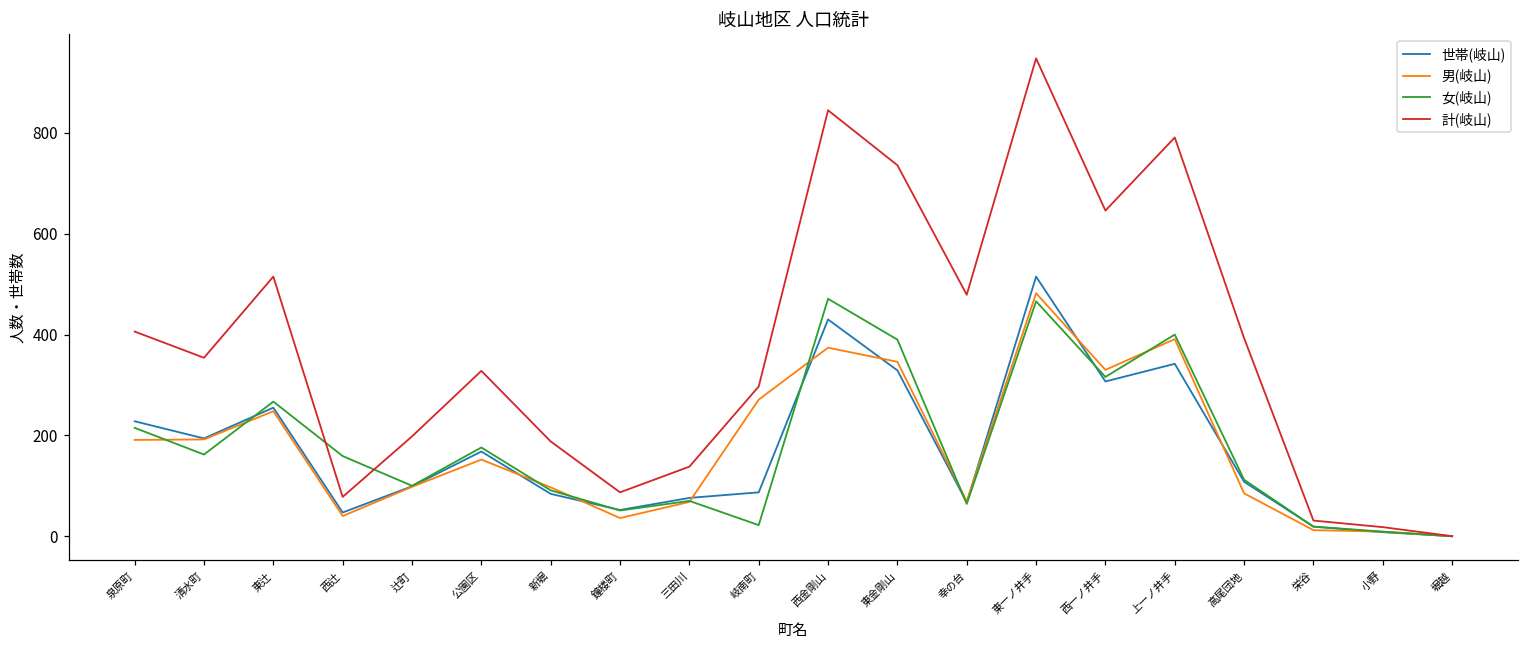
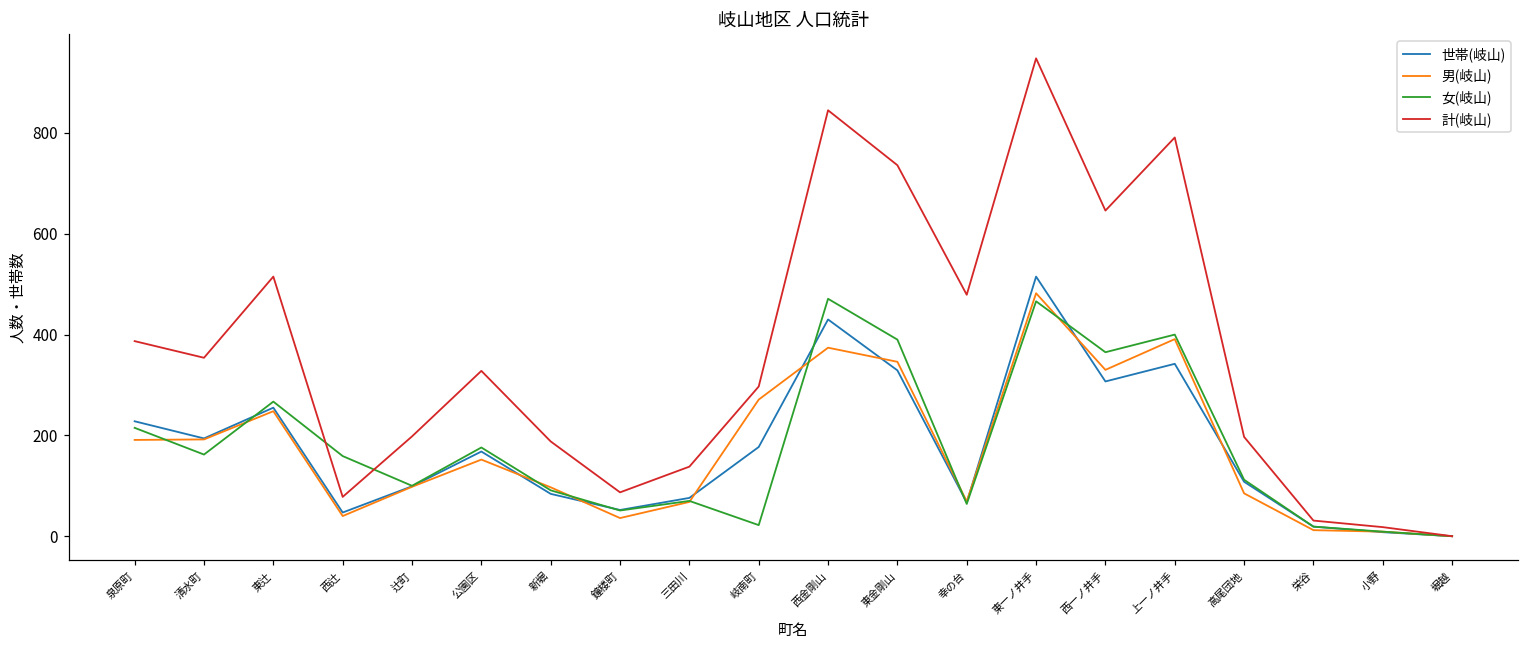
  {
    "世帯(岐山)": {
      "泉原町": 230,
      "東辻": 260,
      "西辻": 50,
      "公園区": 170,
      "新堀": 80,
      "三田川": 80,
-     "岐南町": 90,
+     "岐南町": 180,
      "西金剛山": 430,
      "東金剛山": 330,
      "東一ノ井手": 520,
      "西一ノ井手": 310,
      "上一ノ井手": 340
    },
    "男(岐山)": {
      "泉原町": 190,
      "東辻": 250,
      "西辻": 40,
      "公園区": 150,
      "新堀": 100,
      "鐘楼町": 40,
      "岐南町": 270,
      "西金剛山": 370,
      "東金剛山": 350,
      "東一ノ井手": 480,
      "西一ノ井手": 330,
      "上一ノ井手": 390,
      "高尾団地": 90,
      "栄谷": 10
    },
    "女(岐山)": {
      "泉原町": 220,
      "清水町": 160,
      "東辻": 270,
      "西辻": 160,
      "公園区": 180,
      "新堀": 90,
      "岐南町": 20,
      "西金剛山": 470,
      "東金剛山": 390,
      "東一ノ井手": 470,
-     "西一ノ井手": 320,
+     "西一ノ井手": 370,
      "上一ノ井手": 400
    },
    "計(岐山)": {
-     "泉原町": 410,
+     "泉原町": 390,
      "清水町": 350,
      "東辻": 520,
      "西辻": 80,
      "辻町": 200,
      "公園区": 330,
      "新堀": 190,
      "鐘楼町": 90,
      "三田川": 140,
      "岐南町": 300,
      "西金剛山": 850,
      "東金剛山": 740,
      "幸の台": 480,
      "東一ノ井手": 950,
      "西一ノ井手": 650,
      "上一ノ井手": 790,
-     "高尾団地": 390,
+     "高尾団地": 200,
      "栄谷": 30,
      "小野": 20
    }
  }
